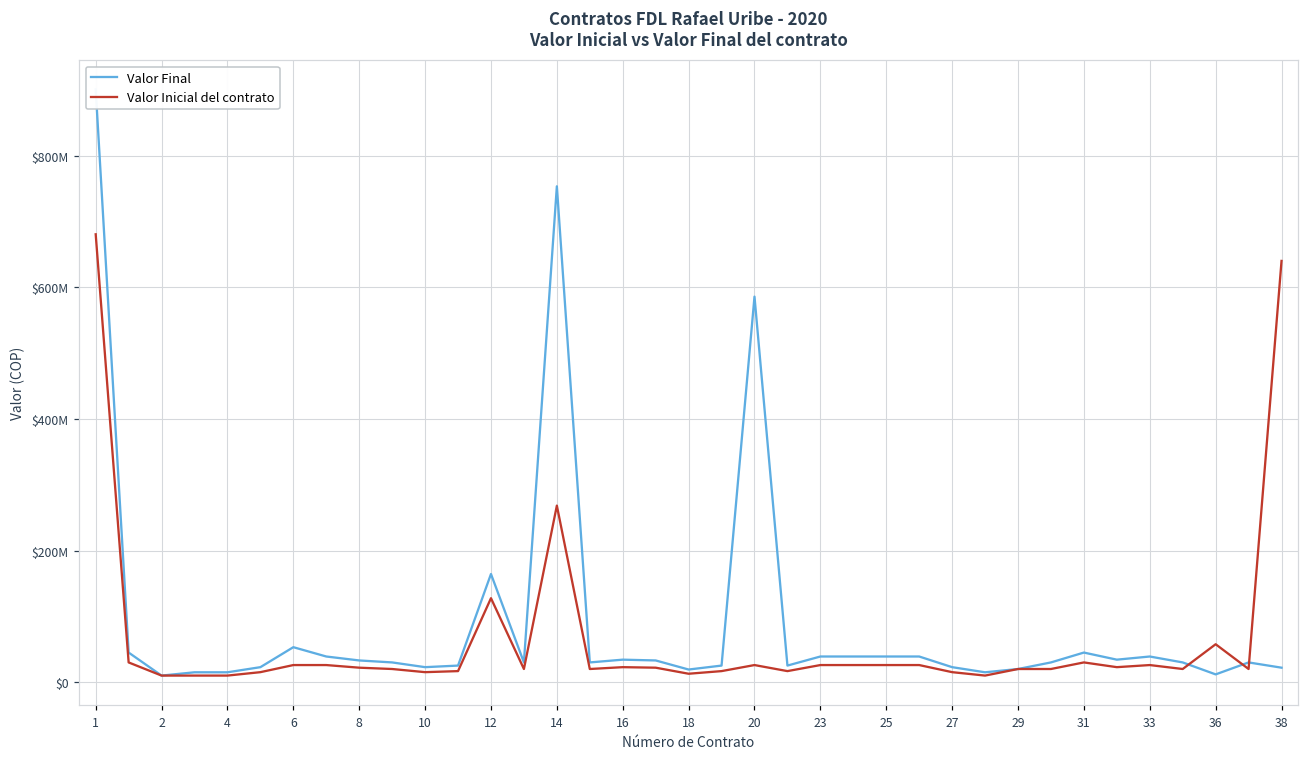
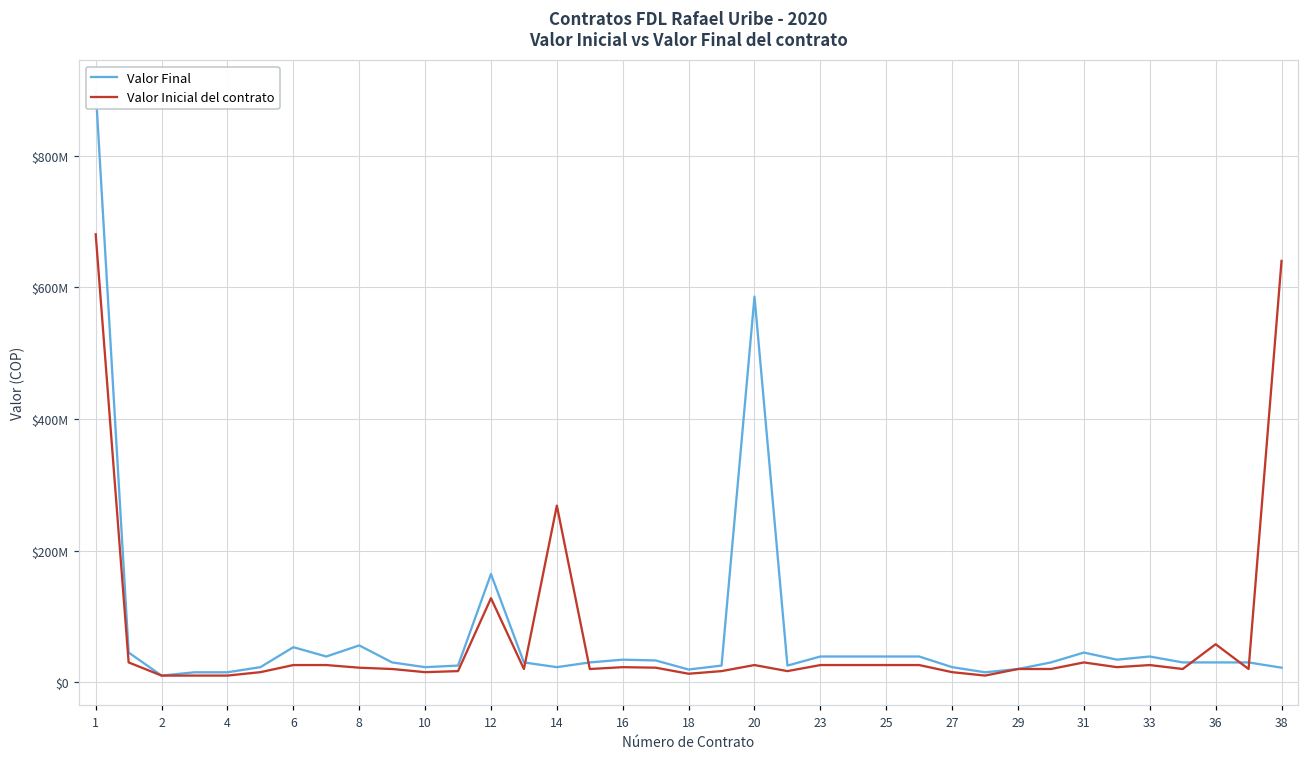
  {
    "Valor Final": {
      "4": "$20000000",
      "6": "$50000000",
-     "8": "$30000000",
+     "8": "$60000000",
      "10": "$20000000",
      "12": "$160000000",
-     "14": "$750000000",
+     "14": "$20000000",
      "16": "$30000000",
      "18": "$20000000",
      "20": "$590000000",
-     "36": "$10000000",
+     "36": "$30000000",
      "38": "$20000000"
    },
    "Valor Inicial del contrato": {
      "4": "$10000000",
      "6": "$30000000",
      "8": "$20000000",
      "10": "$20000000",
      "12": "$130000000",
      "14": "$270000000",
      "16": "$20000000",
      "18": "$10000000",
      "20": "$30000000",
      "36": "$60000000",
      "38": "$640000000"
    }
  }
